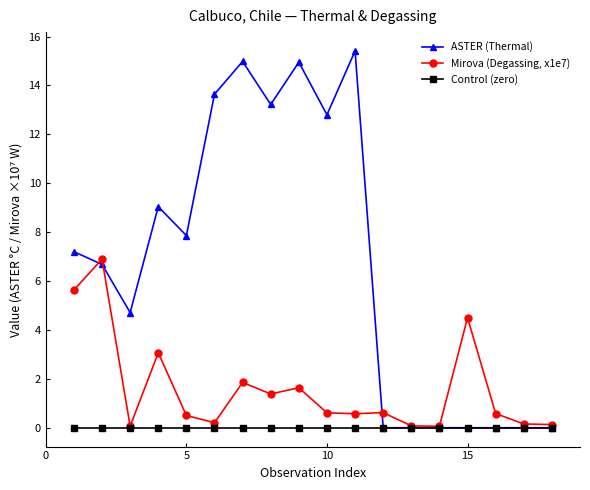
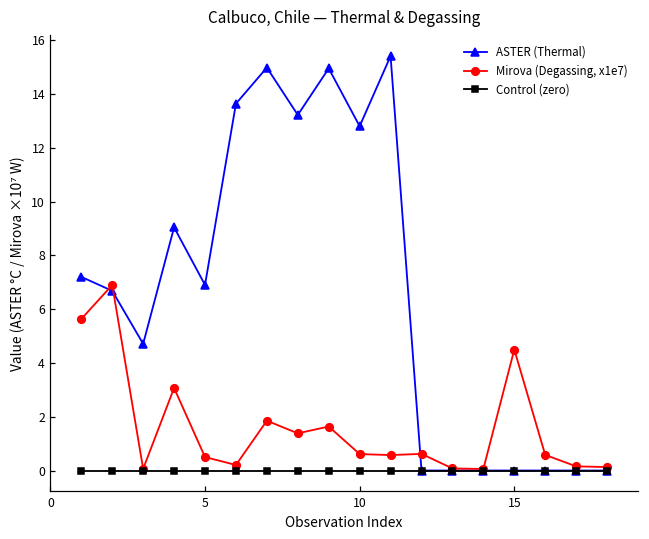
  {
    "ASTER (Thermal)": {
-     "5": 7.9,
+     "5": 6.9,
      "10": 12.8
    },
    "Mirova (Degassing, x1e7)": {
      "5": 0.5,
      "10": 0.6,
      "15": 4.5
    },
    "Control (zero)": {
      "5": 0.0,
      "10": 0.0
    }
  }
